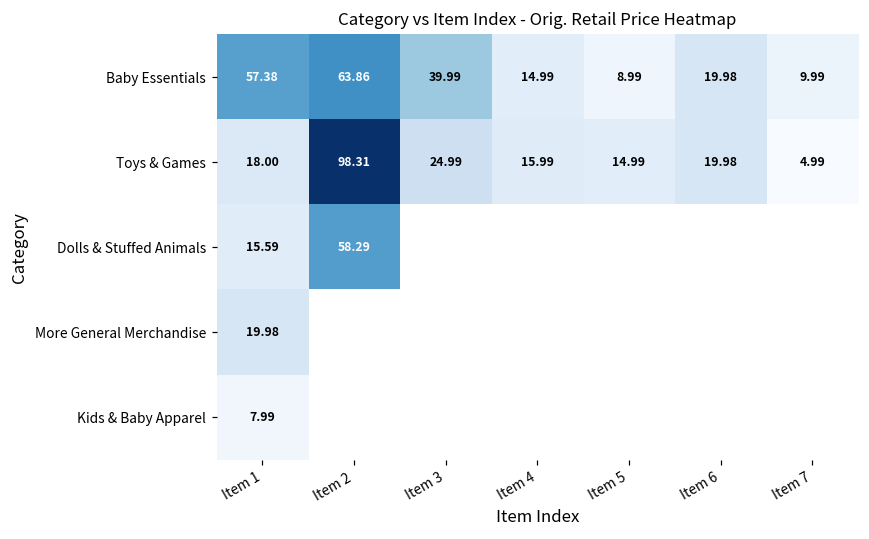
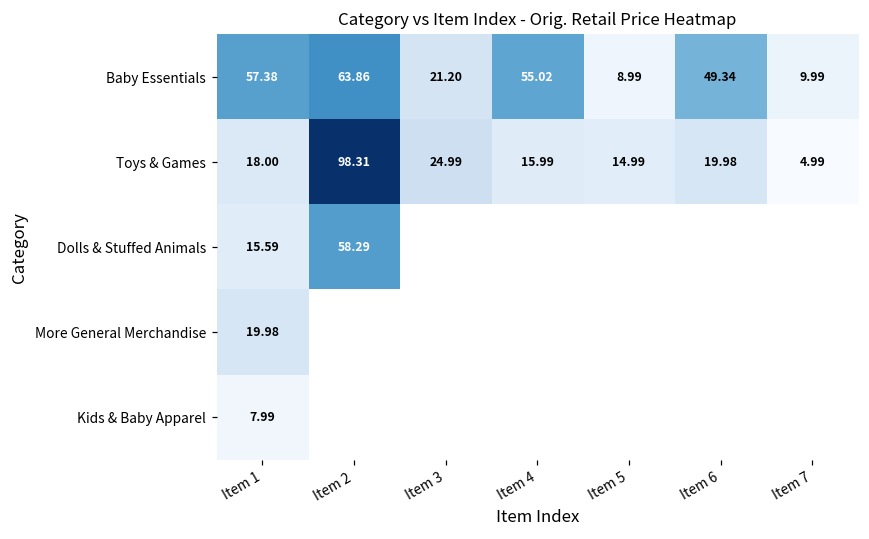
  {
    "Baby Essentials": {
      "Item 1": 57.38,
      "Item 2": 63.86,
-     "Item 3": 39.99,
-     "Item 4": 14.99,
+     "Item 3": 21.20,
+     "Item 4": 55.02,
      "Item 5": 8.99,
-     "Item 6": 19.98,
+     "Item 6": 49.34,
      "Item 7": 9.99
    },
    "Toys & Games": {
      "Item 1": 18.00,
      "Item 2": 98.31,
      "Item 3": 24.99,
      "Item 4": 15.99,
      "Item 5": 14.99,
      "Item 6": 19.98,
      "Item 7": 4.99
    },
    "Dolls & Stuffed Animals": {
      "Item 1": 15.59,
      "Item 2": 58.29
    },
    "More General Merchandise": {
      "Item 1": 19.98
    },
    "Kids & Baby Apparel": {
      "Item 1": 7.99
    }
  }
